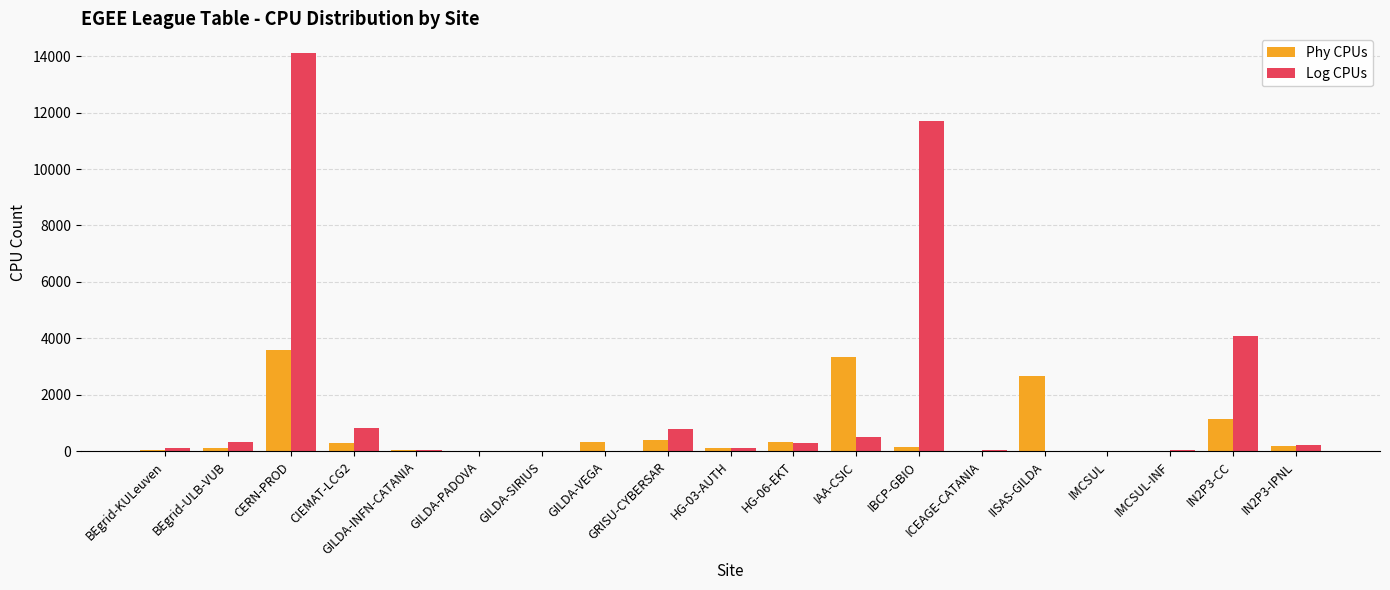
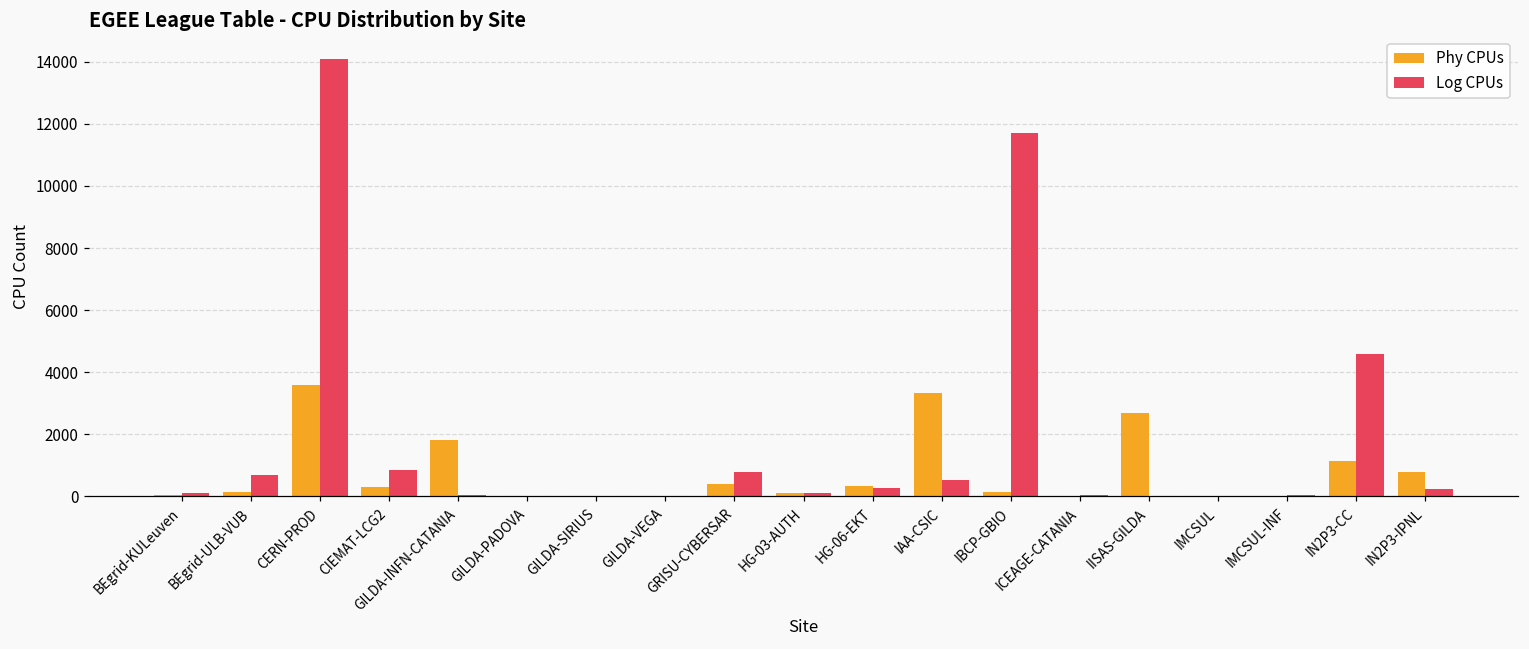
  {
    "Phy CPUs": {
      "BEgrid-ULB-VUB": 100,
      "CERN-PROD": 3600,
      "CIEMAT-LCG2": 300,
-     "GILDA-INFN-CATANIA": 0,
-     "GILDA-VEGA": 300,
+     "GILDA-INFN-CATANIA": 1800,
+     "GILDA-VEGA": 0,
      "GRISU-CYBERSAR": 400,
      "HG-03-AUTH": 100,
      "HG-06-EKT": 300,
      "IAA-CSIC": 3300,
      "IBCP-GBIO": 100,
      "IISAS-GILDA": 2700,
      "IN2P3-CC": 1100,
-     "IN2P3-IPNL": 200
+     "IN2P3-IPNL": 800
    },
    "Log CPUs": {
      "BEgrid-KULeuven": 100,
-     "BEgrid-ULB-VUB": 300,
+     "BEgrid-ULB-VUB": 700,
      "CERN-PROD": 14100,
      "CIEMAT-LCG2": 800,
      "GRISU-CYBERSAR": 800,
      "HG-03-AUTH": 100,
      "HG-06-EKT": 300,
      "IAA-CSIC": 500,
      "IBCP-GBIO": 11700,
-     "IN2P3-CC": 4100,
+     "IN2P3-CC": 4600,
      "IN2P3-IPNL": 200
    }
  }
